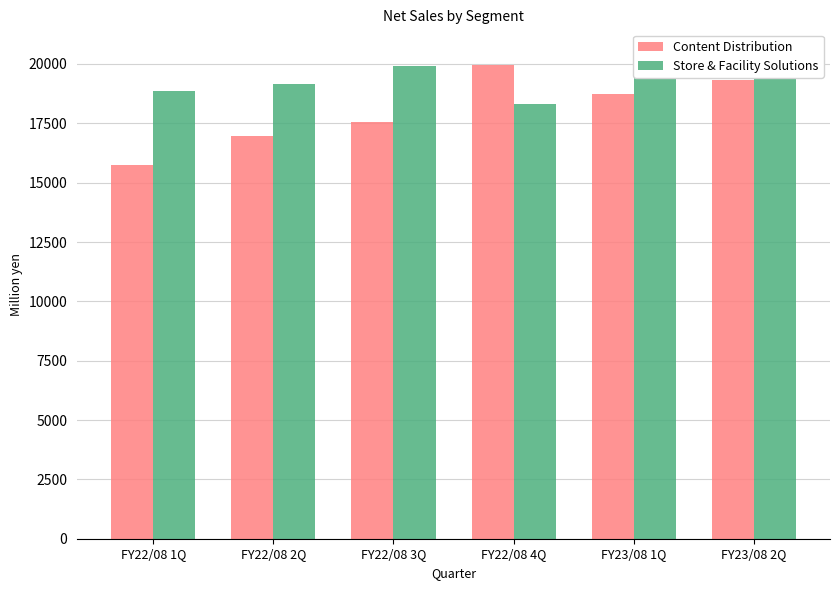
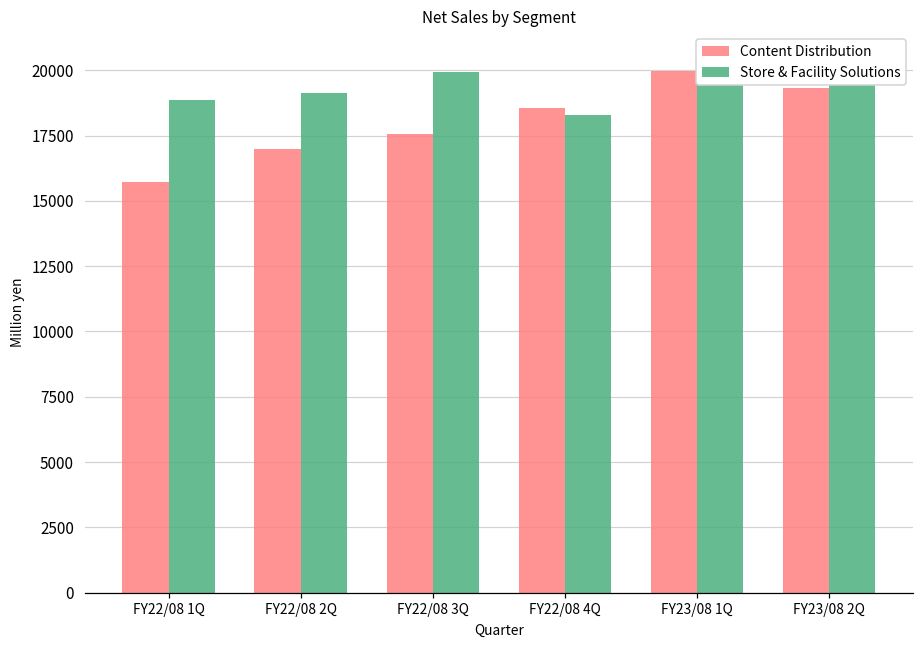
  {
    "Content Distribution": {
      "FY22/08 1Q": 15700,
      "FY22/08 2Q": 17000,
      "FY22/08 3Q": 17500,
-     "FY22/08 4Q": 19900,
-     "FY23/08 1Q": 18700,
+     "FY22/08 4Q": 18600,
+     "FY23/08 1Q": 20000,
      "FY23/08 2Q": 19300
    },
    "Store & Facility Solutions": {
      "FY22/08 1Q": 18900,
      "FY22/08 2Q": 19100,
      "FY22/08 3Q": 19900,
      "FY22/08 4Q": 18300
    }
  }
